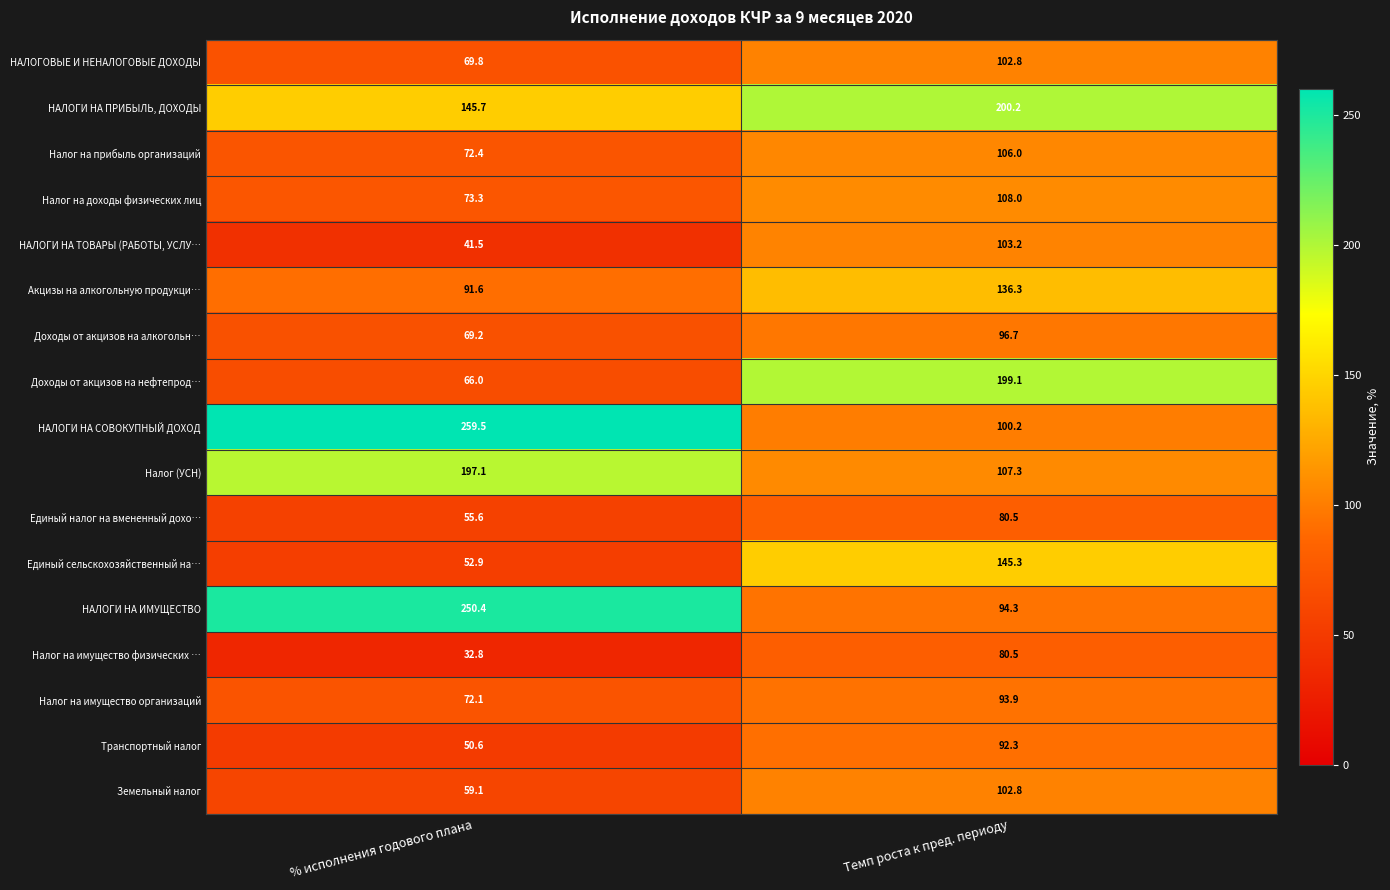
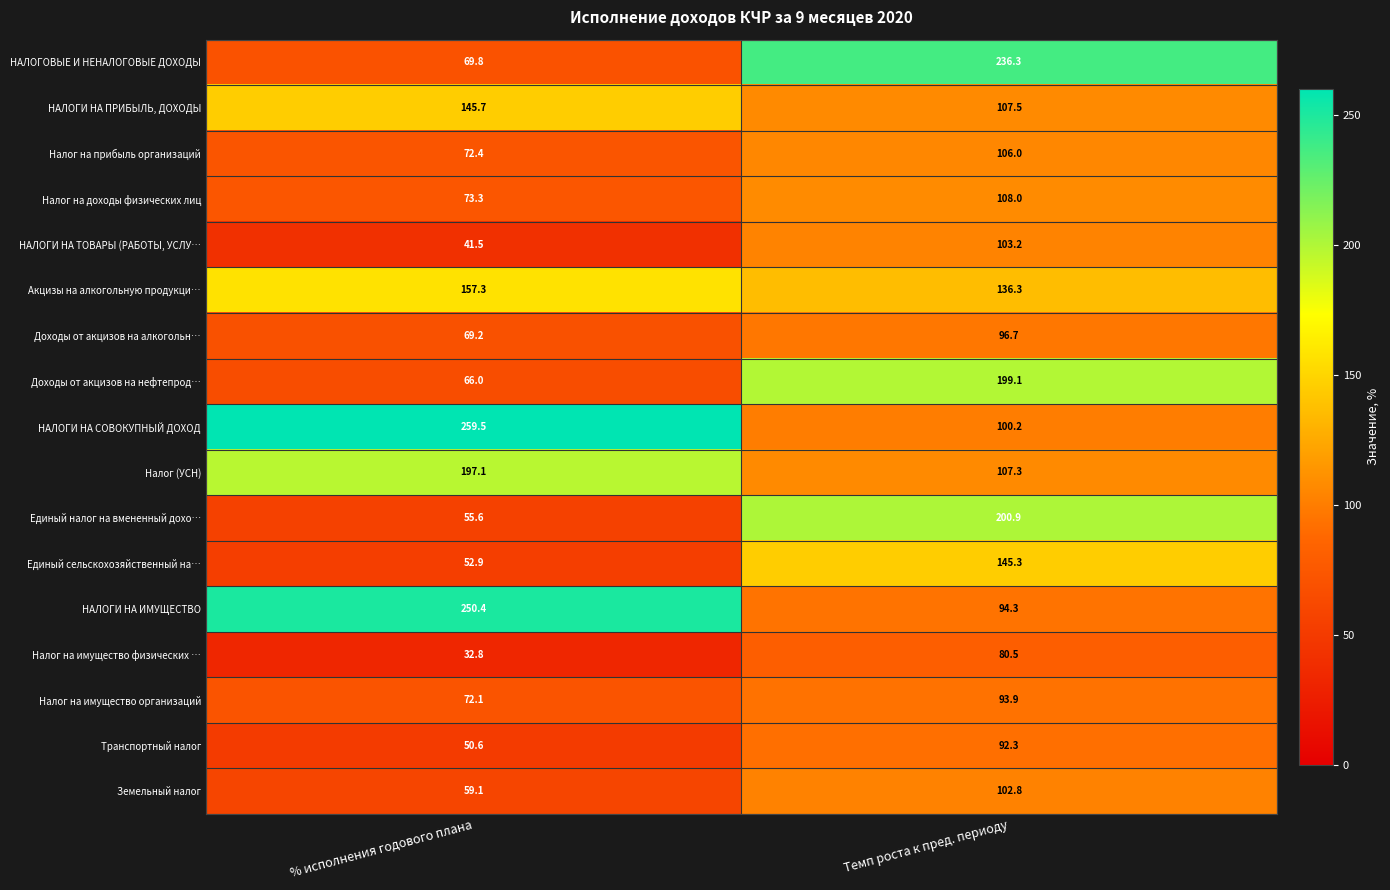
  {
    "НАЛОГОВЫЕ И НЕНАЛОГОВЫЕ ДОХОДЫ": {
      "% исполнения годового плана": 69.8,
-     "Темп роста к пред. периоду": 102.8
+     "Темп роста к пред. периоду": 236.3
    },
    "НАЛОГИ НА ПРИБЫЛЬ, ДОХОДЫ": {
      "% исполнения годового плана": 145.7,
-     "Темп роста к пред. периоду": 200.2
+     "Темп роста к пред. периоду": 107.5
    },
    "Налог на прибыль организаций": {
      "% исполнения годового плана": 72.4,
      "Темп роста к пред. периоду": 106.0
    },
    "Налог на доходы физических лиц": {
      "% исполнения годового плана": 73.3,
      "Темп роста к пред. периоду": 108.0
    },
    "НАЛОГИ НА ТОВАРЫ (РАБОТЫ, УСЛУ…": {
      "% исполнения годового плана": 41.5,
      "Темп роста к пред. периоду": 103.2
    },
    "Акцизы на алкогольную продукци…": {
-     "% исполнения годового плана": 91.6,
+     "% исполнения годового плана": 157.3,
      "Темп роста к пред. периоду": 136.3
    },
    "Доходы от акцизов на алкогольн…": {
      "% исполнения годового плана": 69.2,
      "Темп роста к пред. периоду": 96.7
    },
    "Доходы от акцизов на нефтепрод…": {
      "% исполнения годового плана": 66.0,
      "Темп роста к пред. периоду": 199.1
    },
    "НАЛОГИ НА СОВОКУПНЫЙ ДОХОД": {
      "% исполнения годового плана": 259.5,
      "Темп роста к пред. периоду": 100.2
    },
    "Налог (УСН)": {
      "% исполнения годового плана": 197.1,
      "Темп роста к пред. периоду": 107.3
    },
    "Единый налог на вмененный дохо…": {
      "% исполнения годового плана": 55.6,
-     "Темп роста к пред. периоду": 80.5
+     "Темп роста к пред. периоду": 200.9
    },
    "Единый сельскохозяйственный на…": {
      "% исполнения годового плана": 52.9,
      "Темп роста к пред. периоду": 145.3
    },
    "НАЛОГИ НА ИМУЩЕСТВО": {
      "% исполнения годового плана": 250.4,
      "Темп роста к пред. периоду": 94.3
    },
    "Налог на имущество физических …": {
      "% исполнения годового плана": 32.8,
      "Темп роста к пред. периоду": 80.5
    },
    "Налог на имущество организаций": {
      "% исполнения годового плана": 72.1,
      "Темп роста к пред. периоду": 93.9
    },
    "Транспортный налог": {
      "% исполнения годового плана": 50.6,
      "Темп роста к пред. периоду": 92.3
    },
    "Земельный налог": {
      "% исполнения годового плана": 59.1,
      "Темп роста к пред. периоду": 102.8
    }
  }
